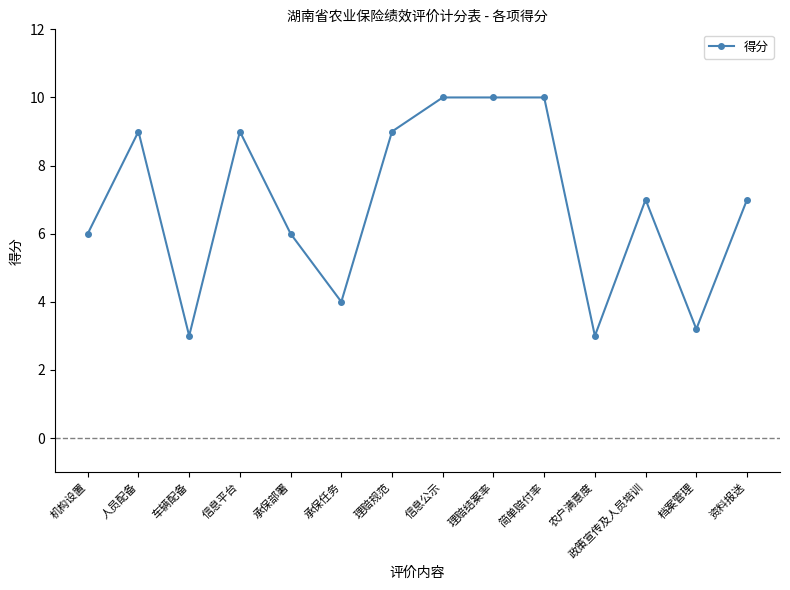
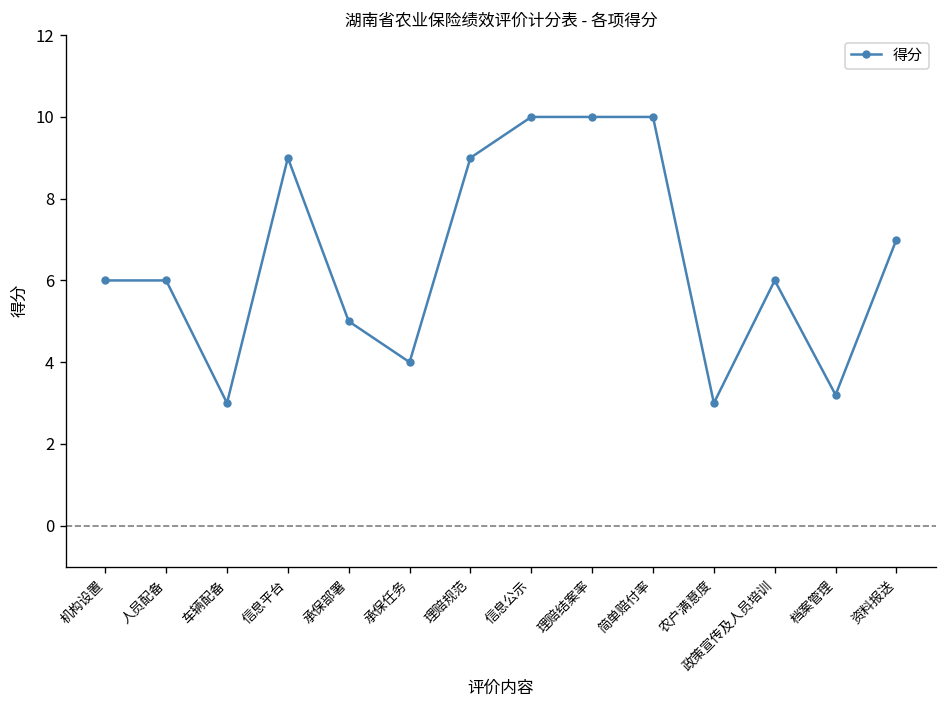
  {
    "机构设置": 6,
-   "人员配备": 9,
+   "人员配备": 6,
    "车辆配备": 3,
    "信息平台": 9,
-   "承保部署": 6,
+   "承保部署": 5,
    "承保任务": 4,
    "理赔规范": 9,
    "信息公示": 10,
    "理赔结案率": 10,
    "简单赔付率": 10,
    "农户满意度": 3,
-   "政策宣传及人员培训": 7,
+   "政策宣传及人员培训": 6,
    "档案管理": 3.2,
    "资料报送": 7
  }
